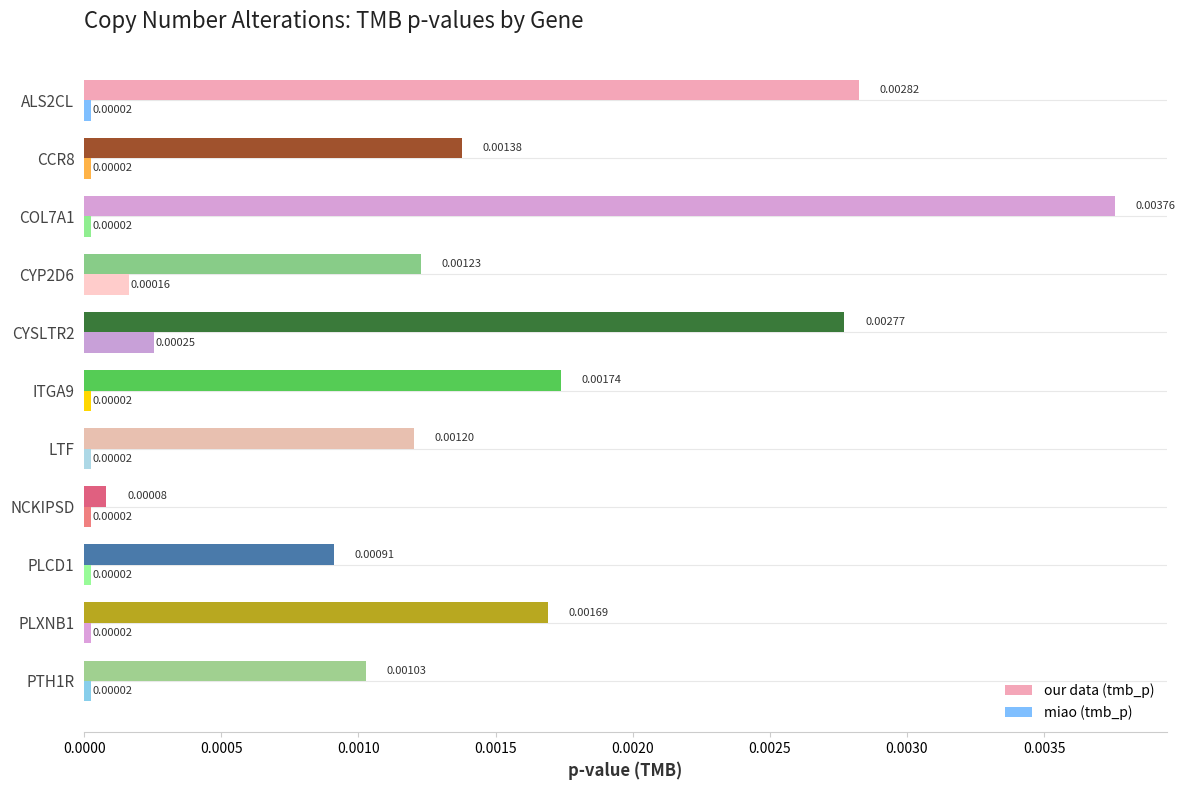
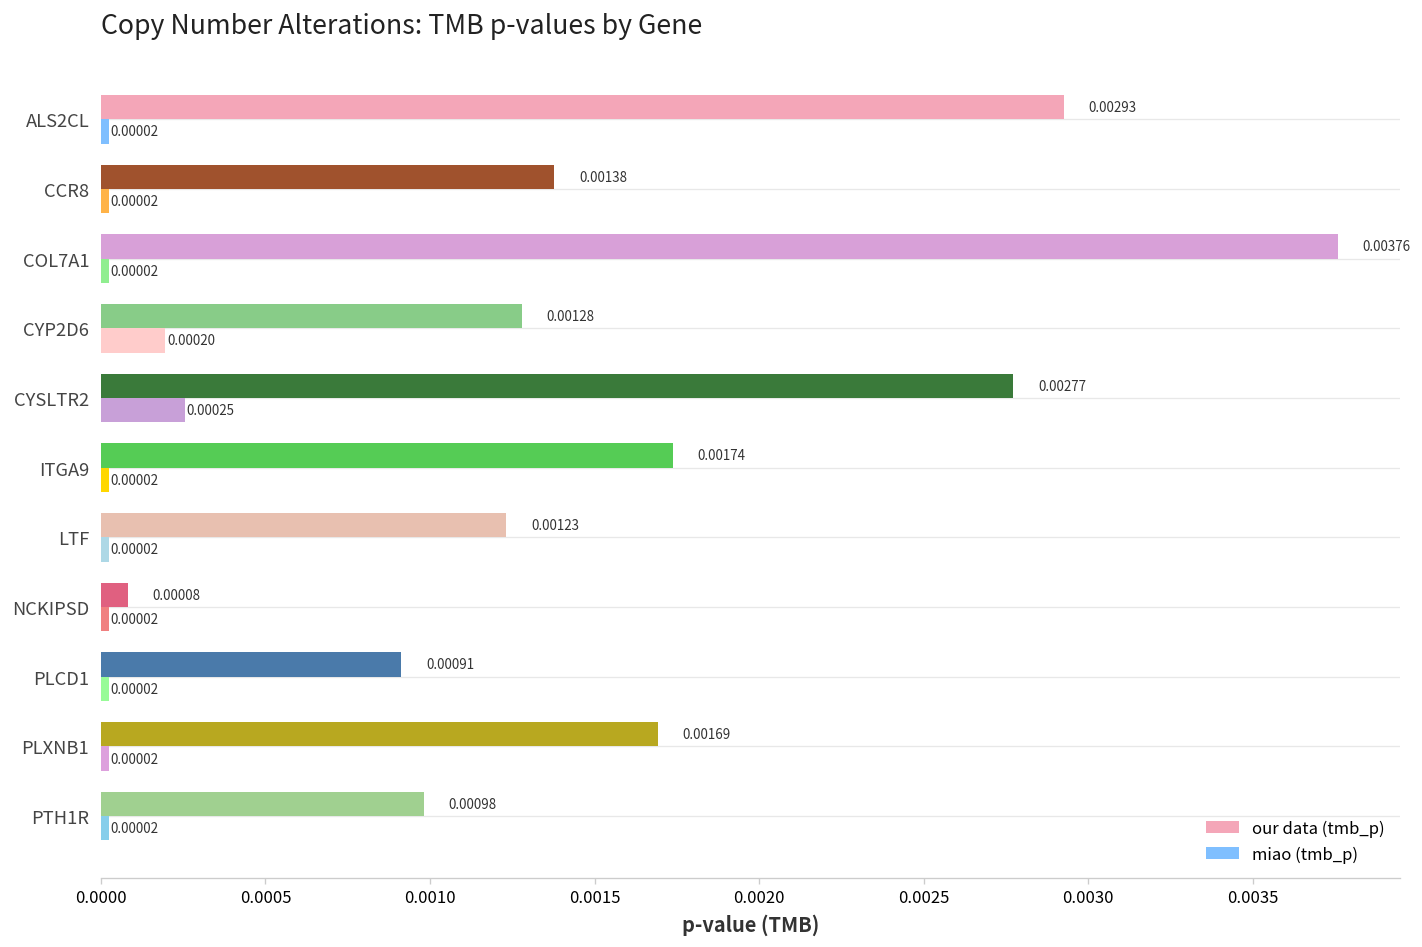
  {
    "our data (tmb_p)": {
-     "ALS2CL": 0.00282,
+     "ALS2CL": 0.00293,
      "CCR8": 0.00138,
      "COL7A1": 0.00376,
-     "CYP2D6": 0.00123,
+     "CYP2D6": 0.00128,
      "CYSLTR2": 0.00277,
      "ITGA9": 0.00174,
-     "LTF": 0.00120,
+     "LTF": 0.00123,
      "NCKIPSD": 0.00008,
      "PLCD1": 0.00091,
      "PLXNB1": 0.00169,
-     "PTH1R": 0.00103
+     "PTH1R": 0.00098
    },
    "miao (tmb_p)": {
      "ALS2CL": 0.00002,
      "CCR8": 0.00002,
      "COL7A1": 0.00002,
-     "CYP2D6": 0.00016,
+     "CYP2D6": 0.00020,
      "CYSLTR2": 0.00025,
      "ITGA9": 0.00002,
      "LTF": 0.00002,
      "NCKIPSD": 0.00002,
      "PLCD1": 0.00002,
      "PLXNB1": 0.00002,
      "PTH1R": 0.00002
    }
  }
